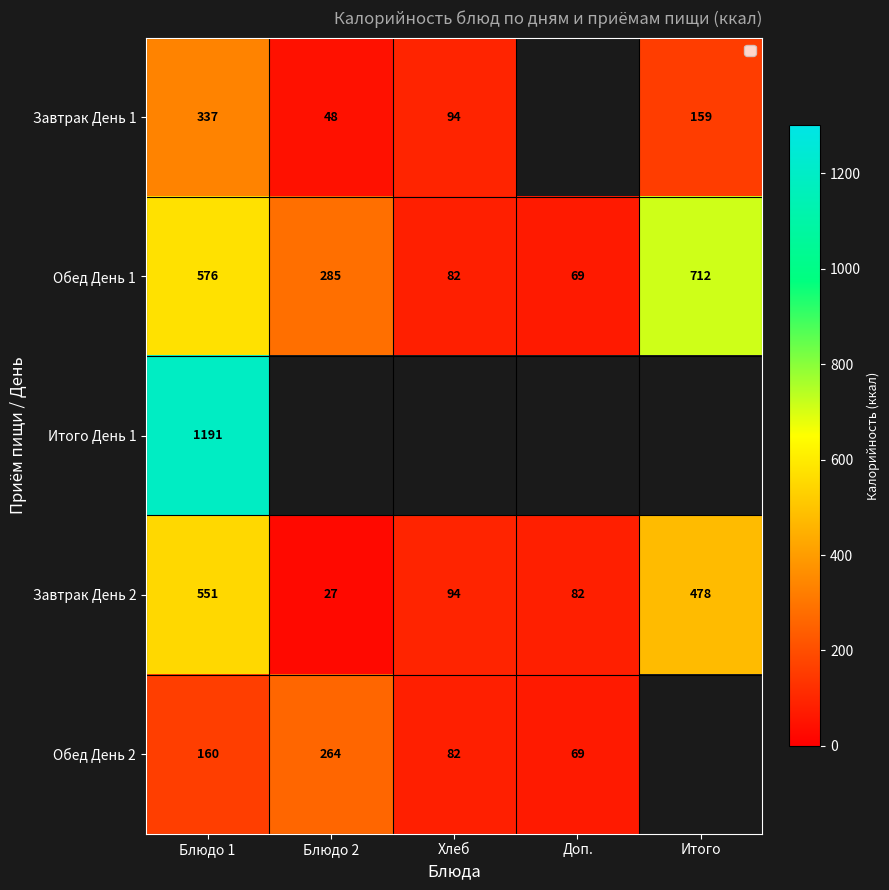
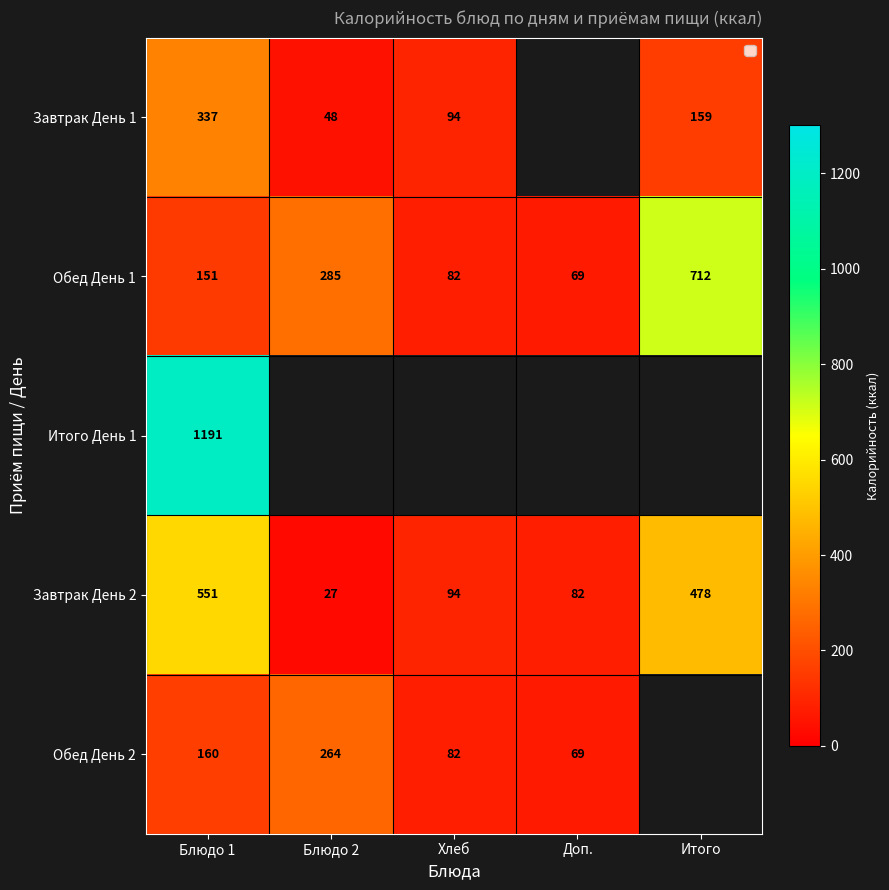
  {
    "Завтрак День 1": {
      "Блюдо 1": 337,
      "Блюдо 2": 48,
      "Хлеб": 94,
      "Итого": 159
    },
    "Обед День 1": {
-     "Блюдо 1": 576,
+     "Блюдо 1": 151,
      "Блюдо 2": 285,
      "Хлеб": 82,
      "Доп.": 69,
      "Итого": 712
    },
    "Итого День 1": {
      "Блюдо 1": 1191
    },
    "Завтрак День 2": {
      "Блюдо 1": 551,
      "Блюдо 2": 27,
      "Хлеб": 94,
      "Доп.": 82,
      "Итого": 478
    },
    "Обед День 2": {
      "Блюдо 1": 160,
      "Блюдо 2": 264,
      "Хлеб": 82,
      "Доп.": 69
    }
  }
